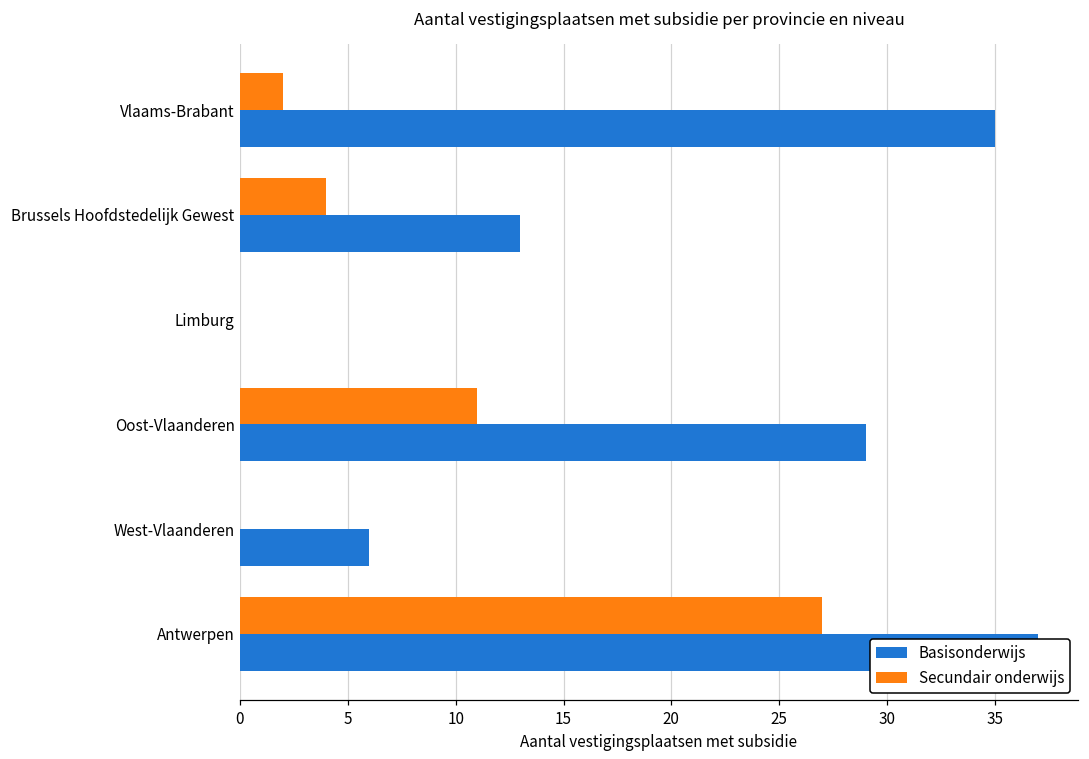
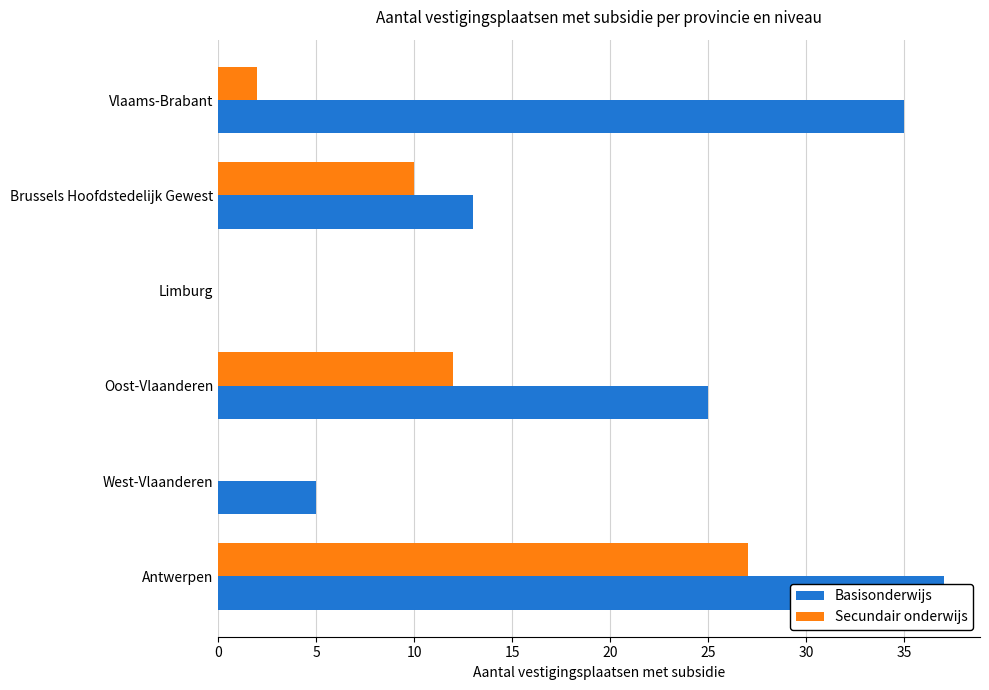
  {
    "Basisonderwijs": {
      "Vlaams-Brabant": 35,
      "Brussels Hoofdstedelijk Gewest": 13,
      "Limburg": 0,
-     "Oost-Vlaanderen": 29,
-     "West-Vlaanderen": 6
+     "Oost-Vlaanderen": 25,
+     "West-Vlaanderen": 5
    },
    "Secundair onderwijs": {
      "Vlaams-Brabant": 2,
-     "Brussels Hoofdstedelijk Gewest": 4,
+     "Brussels Hoofdstedelijk Gewest": 10,
      "Limburg": 0,
-     "Oost-Vlaanderen": 11,
+     "Oost-Vlaanderen": 12,
      "West-Vlaanderen": 0,
      "Antwerpen": 27
    }
  }
